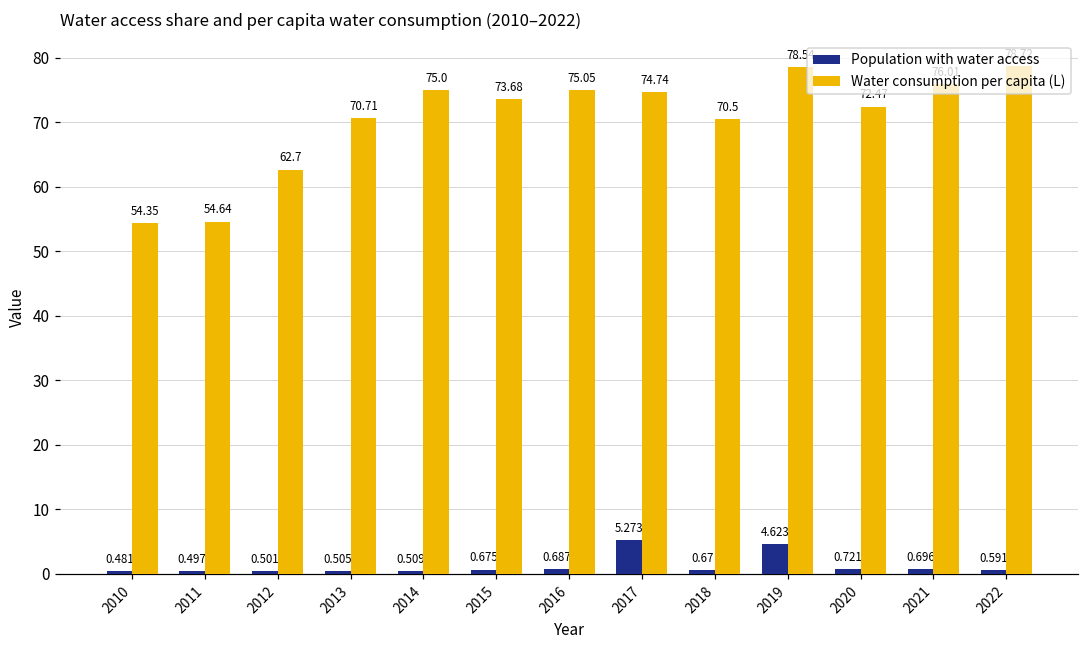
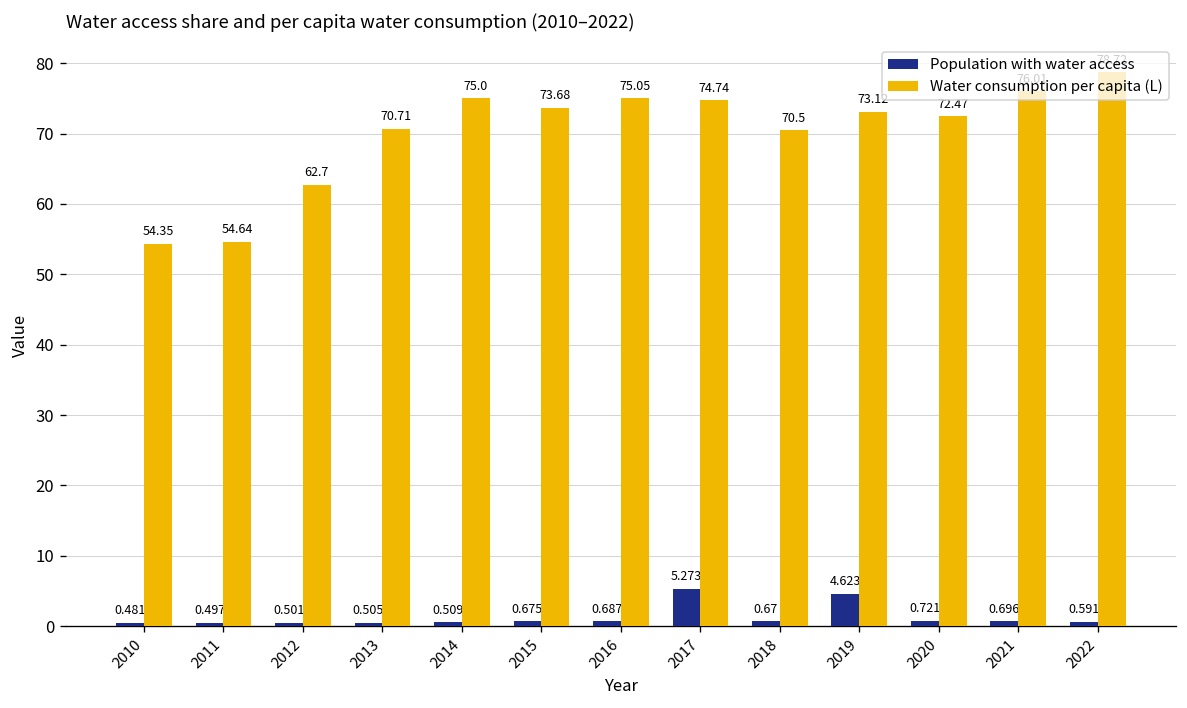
  {
    "Population with water access": {
      "2010": 0.481,
      "2011": 0.497,
      "2012": 0.501,
      "2013": 0.505,
      "2014": 0.509,
      "2015": 0.675,
      "2016": 0.687,
      "2017": 5.273,
      "2018": 0.67,
      "2019": 4.623,
      "2020": 0.721,
      "2021": 0.696,
      "2022": 0.591
    },
    "Water consumption per capita (L)": {
-     "2019": 79
+     "2019": 73
    }
  }
